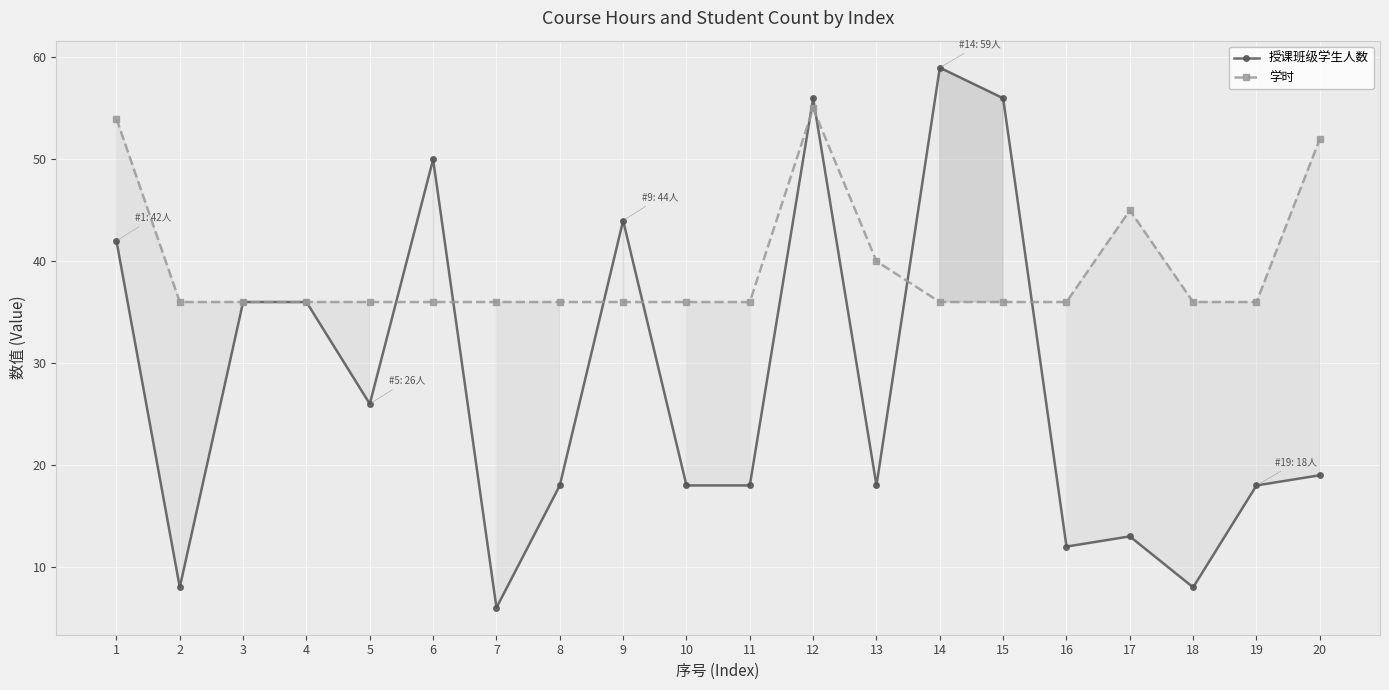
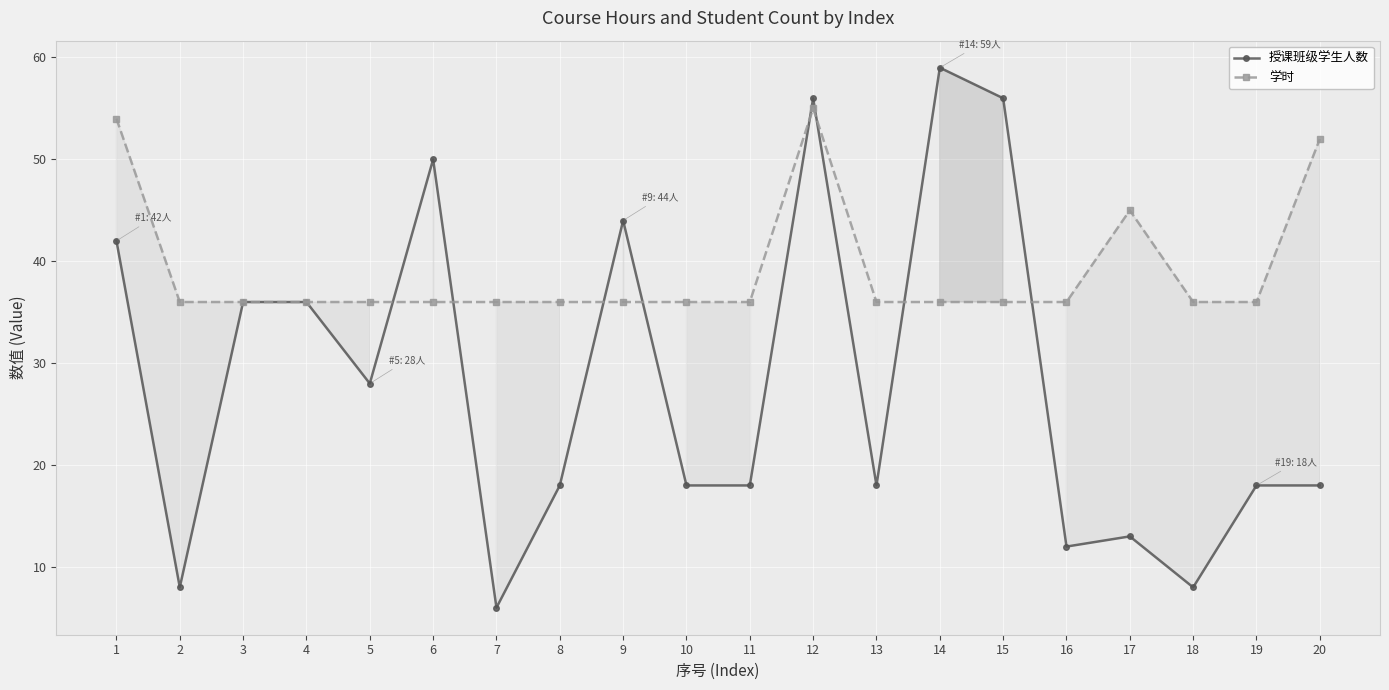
  {
    "授课班级学生人数": {
      "1": "42人",
-     "5": "26人",
+     "5": "28人",
      "9": "44人",
      "14": "59人",
      "19": "18人",
-     "20": "19"
+     "20": "18"
    },
    "学时": {
      "1": "54",
      "2": "36",
      "5": "36",
      "6": "36",
      "7": "36",
      "8": "36",
      "9": "36",
      "10": "36",
      "11": "36",
      "12": "55",
-     "13": "40",
+     "13": "36",
      "14": "36",
      "15": "36",
      "16": "36",
      "17": "45",
      "18": "36",
      "19": "36",
      "20": "52"
    }
  }
